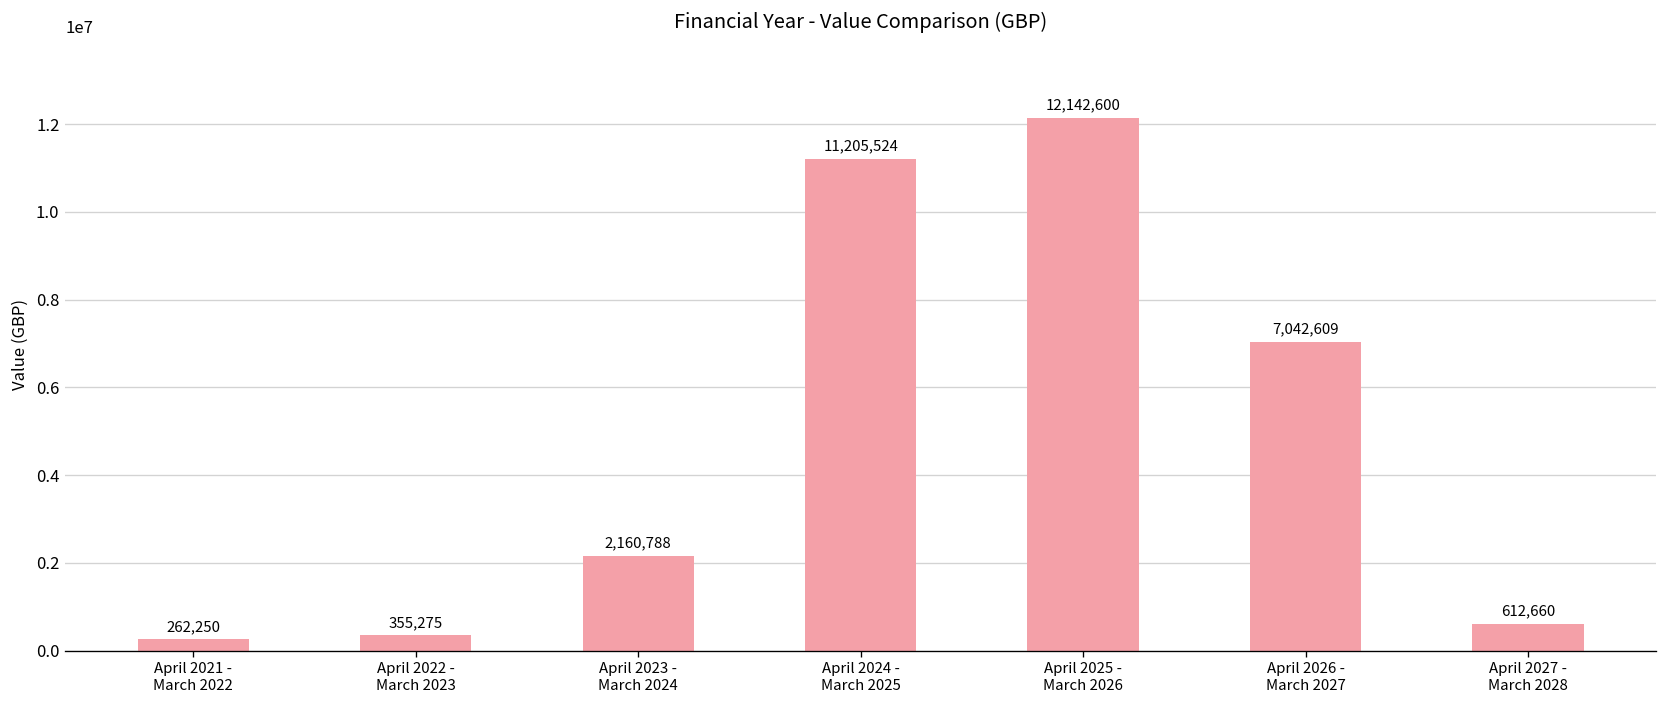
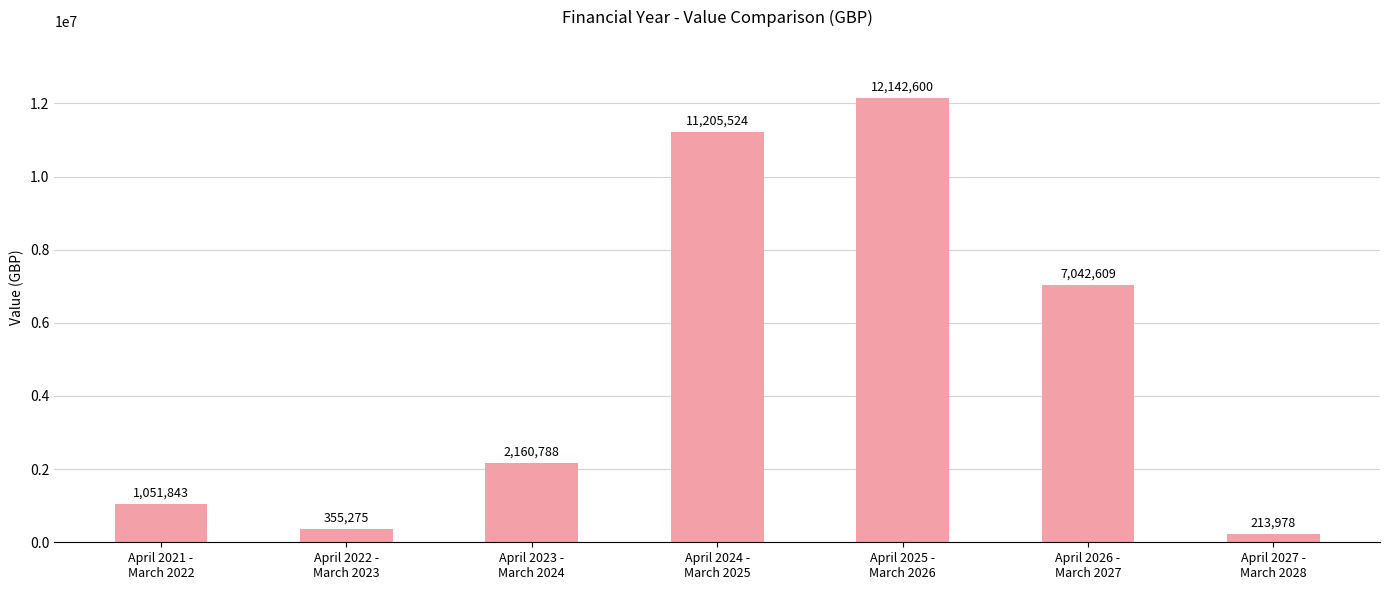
  {
-   "April 2021 - March 2022": "262,250",
+   "April 2021 - March 2022": "1,051,843",
    "April 2022 - March 2023": "355,275",
    "April 2023 - March 2024": "2,160,788",
    "April 2024 - March 2025": "11,205,524",
    "April 2025 - March 2026": "12,142,600",
    "April 2026 - March 2027": "7,042,609",
-   "April 2027 - March 2028": "612,660"
+   "April 2027 - March 2028": "213,978"
  }
